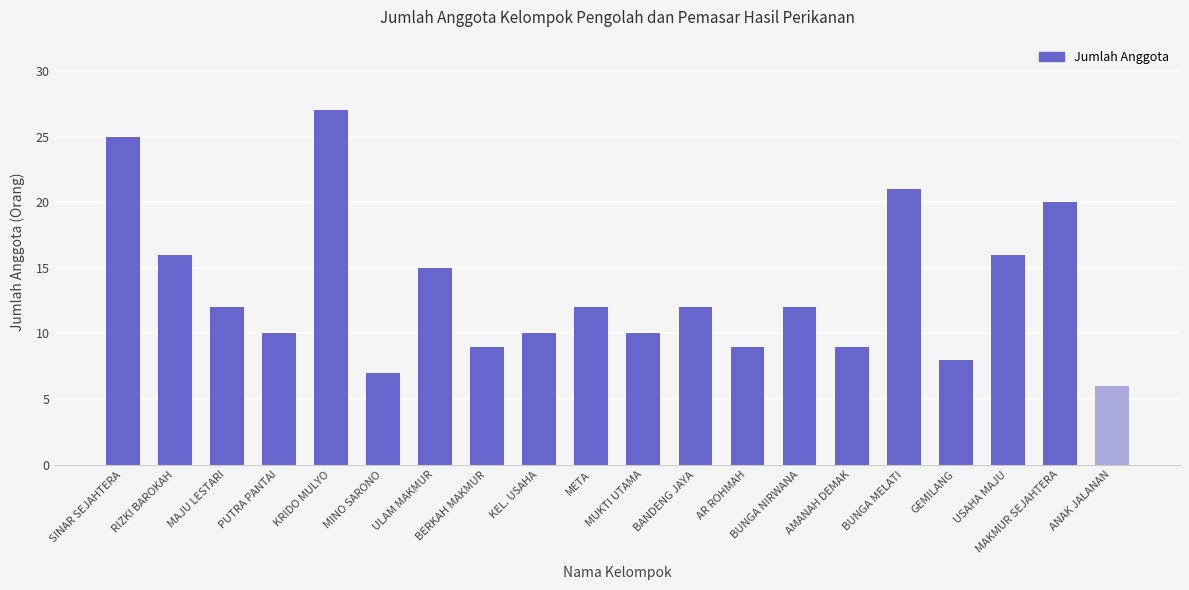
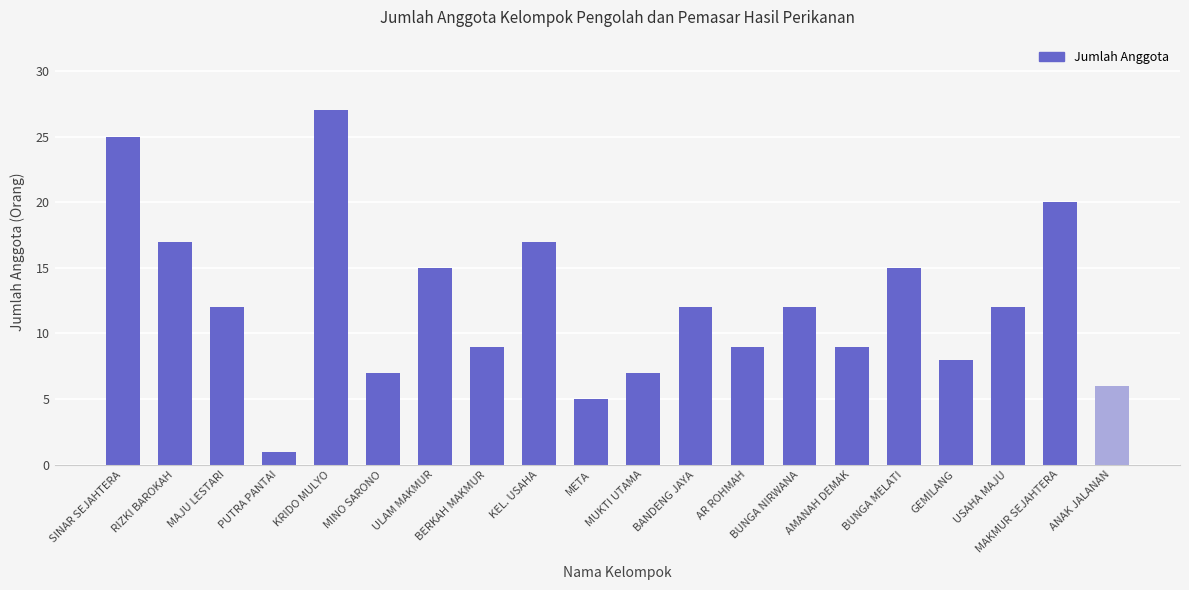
  {
    "SINAR SEJAHTERA": 25,
-   "RIZKI BAROKAH": 16,
+   "RIZKI BAROKAH": 17,
    "MAJU LESTARI": 12,
-   "PUTRA PANTAI": 10,
+   "PUTRA PANTAI": 1,
    "KRIDO MULYO": 27,
    "MINO SARONO": 7,
    "ULAM MAKMUR": 15,
    "BERKAH MAKMUR": 9,
-   "KEL. USAHA": 10,
-   "META": 12,
-   "MUKTI UTAMA": 10,
+   "KEL. USAHA": 17,
+   "META": 5,
+   "MUKTI UTAMA": 7,
    "BANDENG JAYA": 12,
    "AR ROHMAH": 9,
    "BUNGA NIRWANA": 12,
    "AMANAH DEMAK": 9,
-   "BUNGA MELATI": 21,
+   "BUNGA MELATI": 15,
    "GEMILANG": 8,
-   "USAHA MAJU": 16,
+   "USAHA MAJU": 12,
    "MAKMUR SEJAHTERA": 20,
    "ANAK JALANAN": 6
  }
